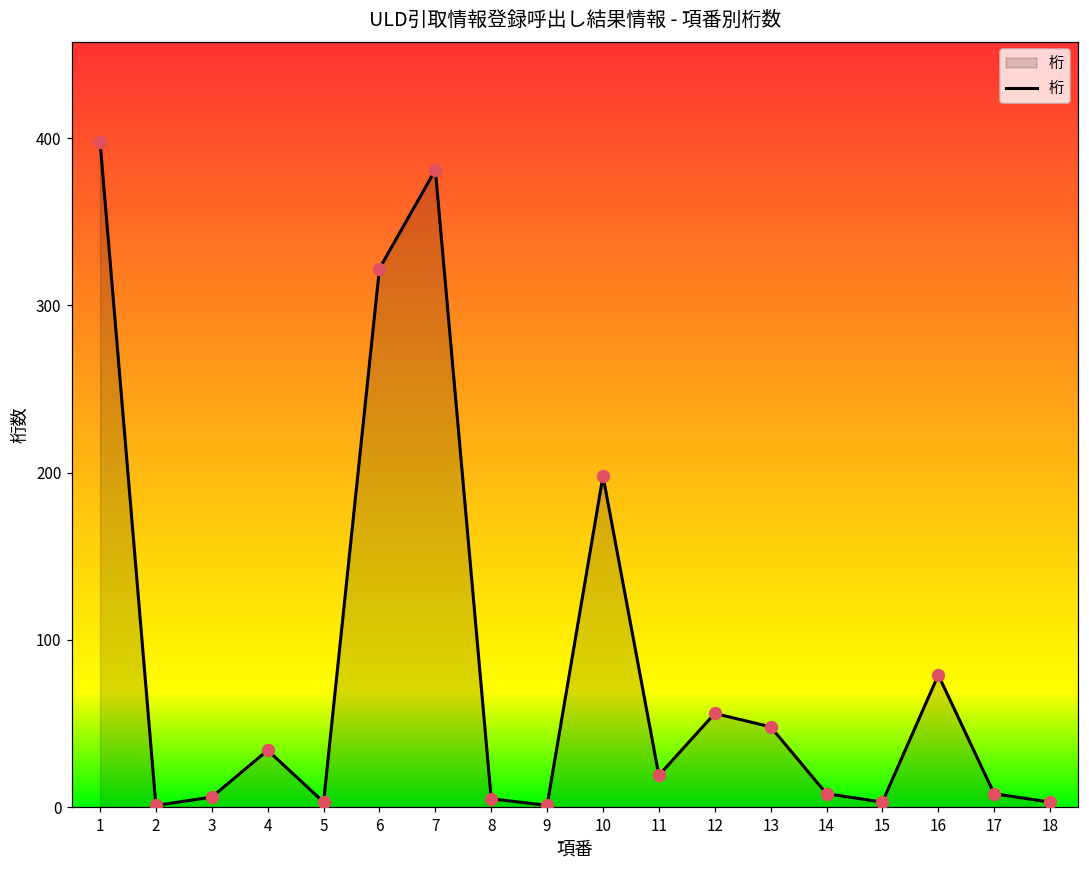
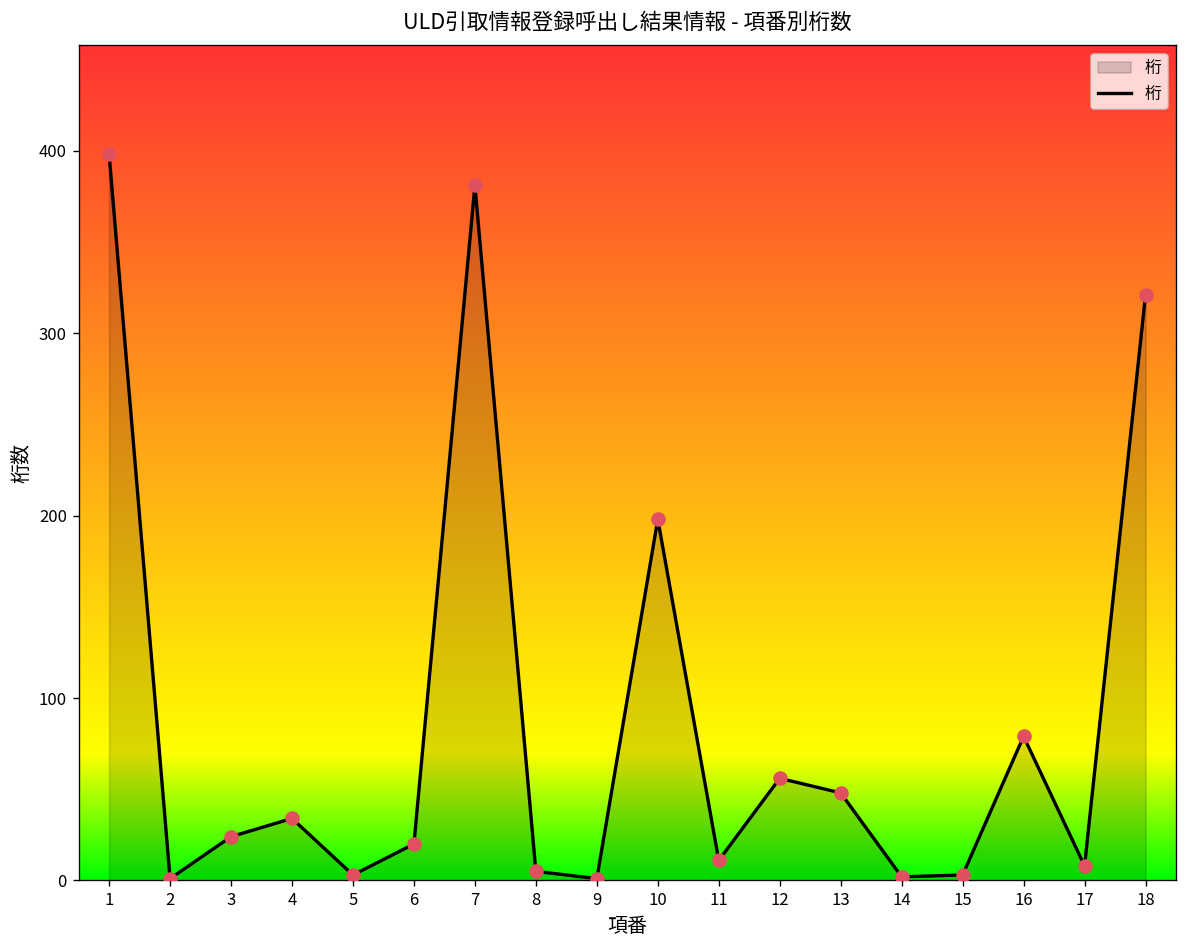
  {
    "1": 398,
    "2": 1,
-   "3": 6,
+   "3": 24,
    "4": 34,
    "5": 3,
-   "6": 322,
+   "6": 20,
    "7": 381,
    "8": 5,
    "9": 1,
    "10": 198,
-   "11": 19,
+   "11": 11,
    "12": 56,
    "13": 48,
-   "14": 8,
+   "14": 2,
    "15": 3,
    "16": 79,
    "17": 8,
-   "18": 3
+   "18": 321
  }
